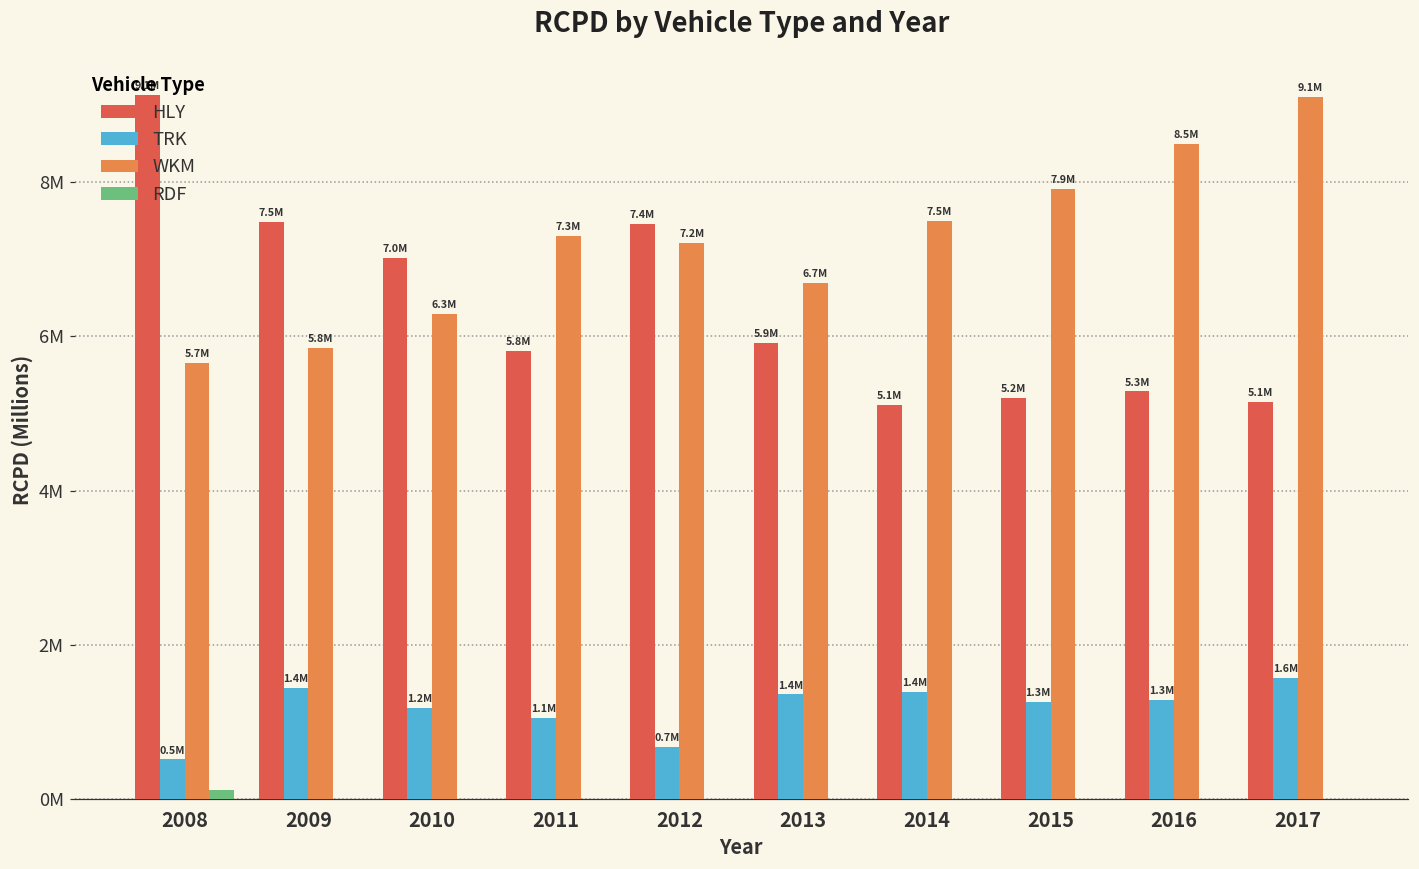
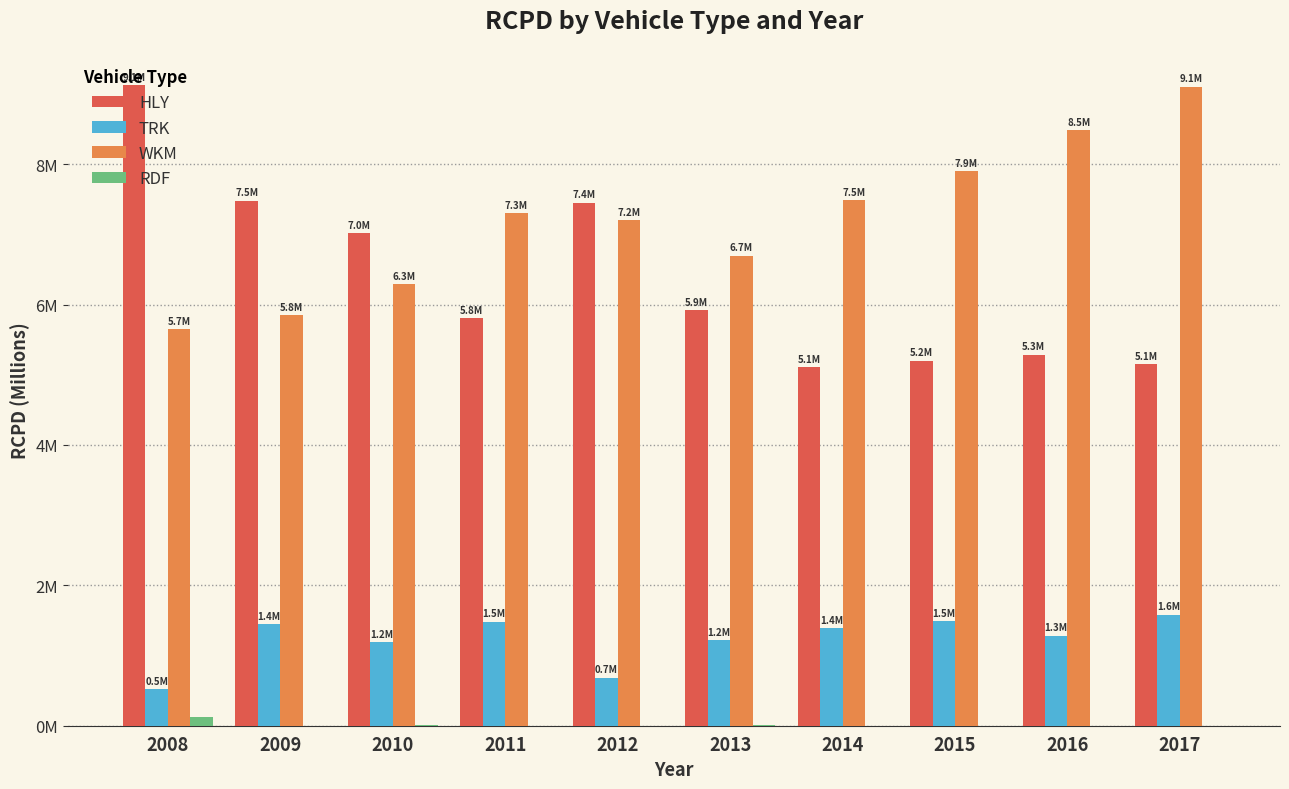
  {
    "TRK": {
      "2008": "0.5M",
      "2009": "1.4M",
      "2010": "1.2M",
-     "2011": "1.1M",
+     "2011": "1.5M",
      "2012": "0.7M",
-     "2013": "1.4M",
+     "2013": "1.2M",
      "2014": "1.4M",
-     "2015": "1.3M",
+     "2015": "1.5M",
      "2016": "1.3M",
      "2017": "1.6M"
    },
    "RDF": {
      "2008": "100000"
    }
  }
